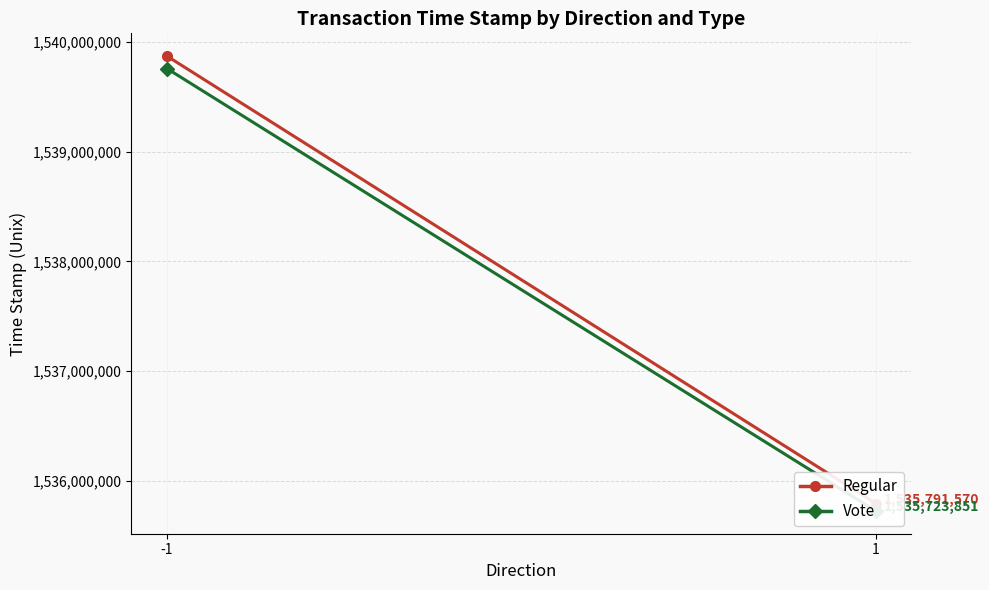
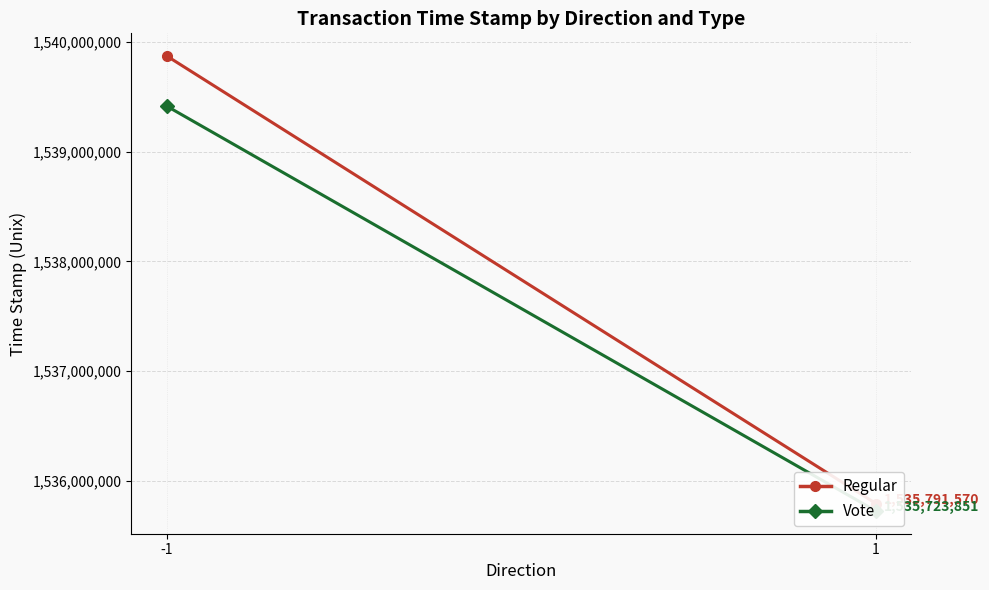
  {
    "Regular": {
      "-1": "1,539,870,000"
    },
    "Vote": {
-     "-1": "1,539,760,000"
+     "-1": "1,539,420,000"
    }
  }
